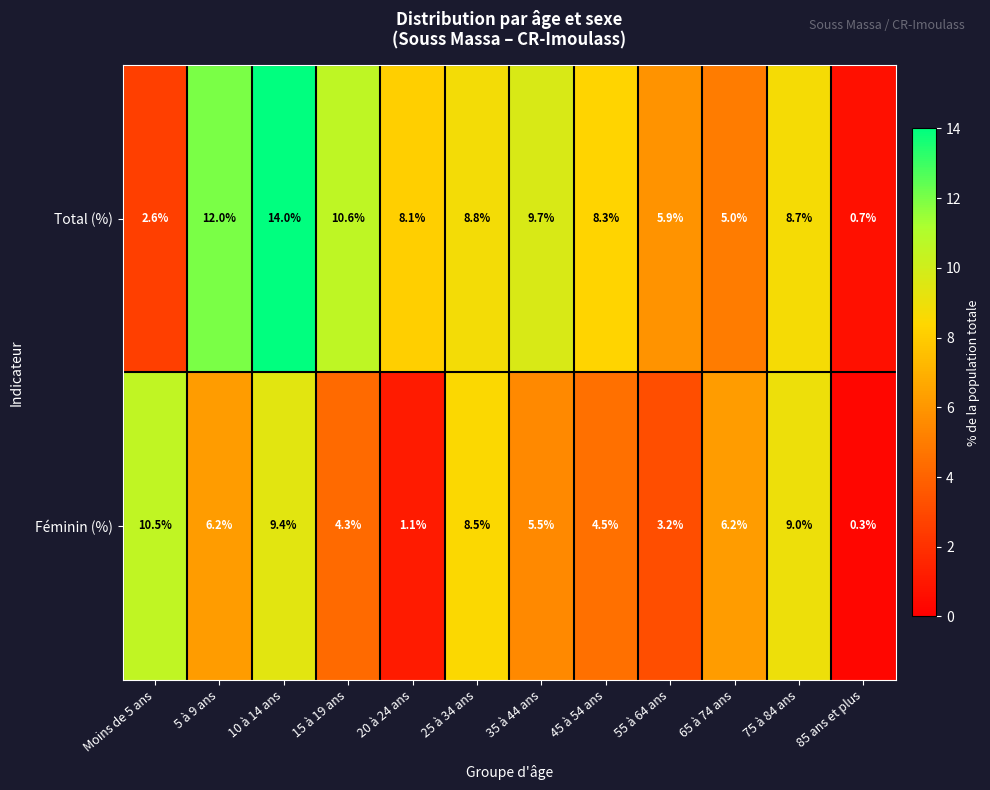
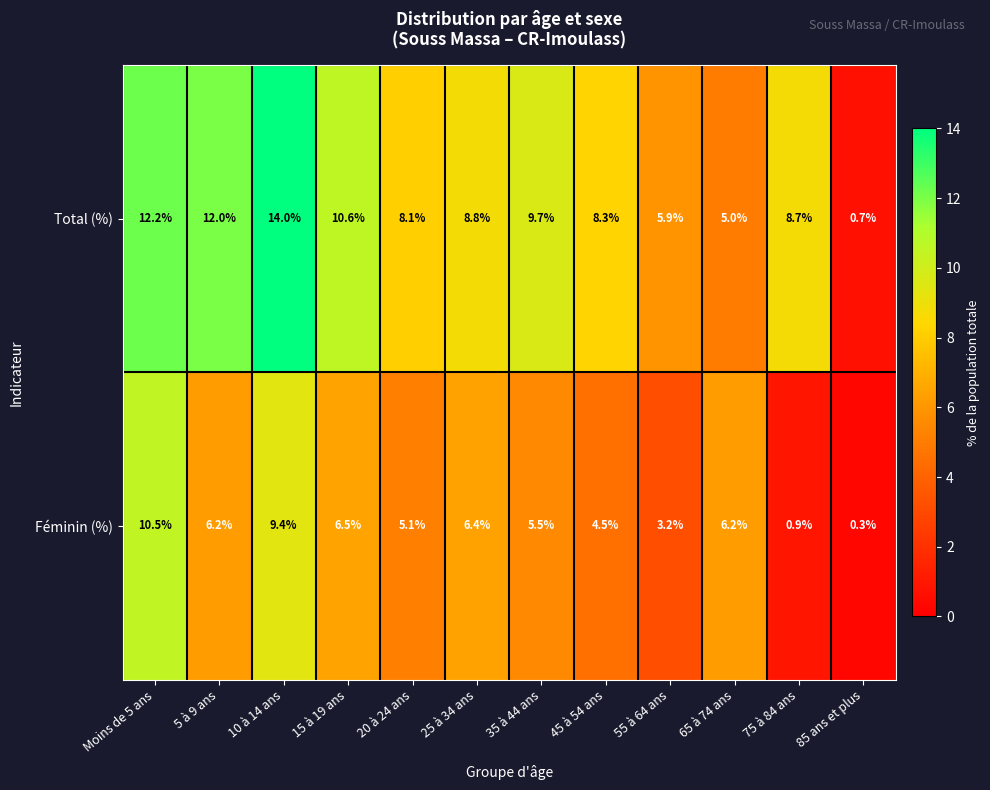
  {
    "Total (%)": {
-     "Moins de 5 ans": "2.6%",
+     "Moins de 5 ans": "12.2%",
      "5 à 9 ans": "12.0%",
      "10 à 14 ans": "14.0%",
      "15 à 19 ans": "10.6%",
      "20 à 24 ans": "8.1%",
      "25 à 34 ans": "8.8%",
      "35 à 44 ans": "9.7%",
      "45 à 54 ans": "8.3%",
      "55 à 64 ans": "5.9%",
      "65 à 74 ans": "5.0%",
      "75 à 84 ans": "8.7%",
      "85 ans et plus": "0.7%"
    },
    "Féminin (%)": {
      "Moins de 5 ans": "10.5%",
      "5 à 9 ans": "6.2%",
      "10 à 14 ans": "9.4%",
-     "15 à 19 ans": "4.3%",
-     "20 à 24 ans": "1.1%",
-     "25 à 34 ans": "8.5%",
+     "15 à 19 ans": "6.5%",
+     "20 à 24 ans": "5.1%",
+     "25 à 34 ans": "6.4%",
      "35 à 44 ans": "5.5%",
      "45 à 54 ans": "4.5%",
      "55 à 64 ans": "3.2%",
      "65 à 74 ans": "6.2%",
-     "75 à 84 ans": "9.0%",
+     "75 à 84 ans": "0.9%",
      "85 ans et plus": "0.3%"
    }
  }
